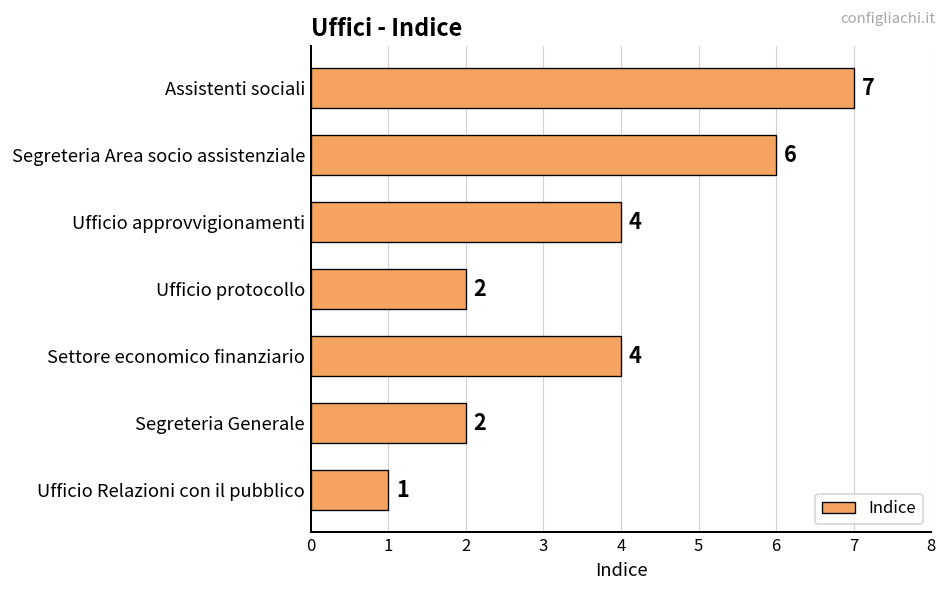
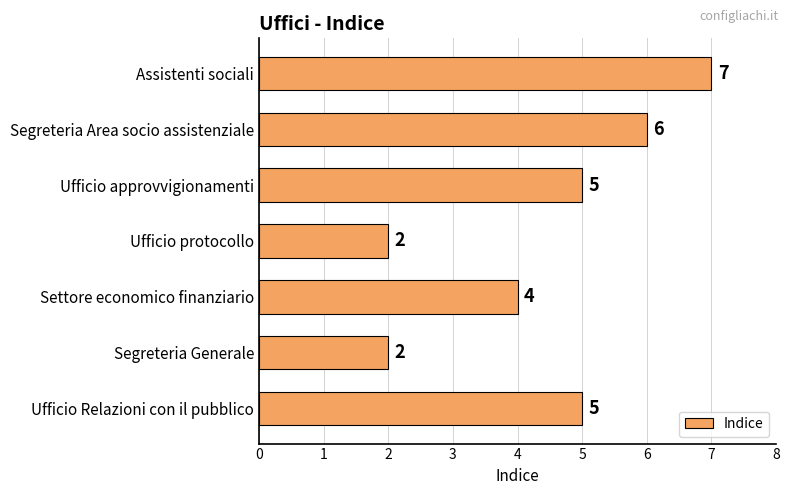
  {
    "Assistenti sociali": 7,
    "Segreteria Area socio assistenziale": 6,
-   "Ufficio approvvigionamenti": 4,
+   "Ufficio approvvigionamenti": 5,
    "Ufficio protocollo": 2,
    "Settore economico finanziario": 4,
    "Segreteria Generale": 2,
-   "Ufficio Relazioni con il pubblico": 1
+   "Ufficio Relazioni con il pubblico": 5
  }
